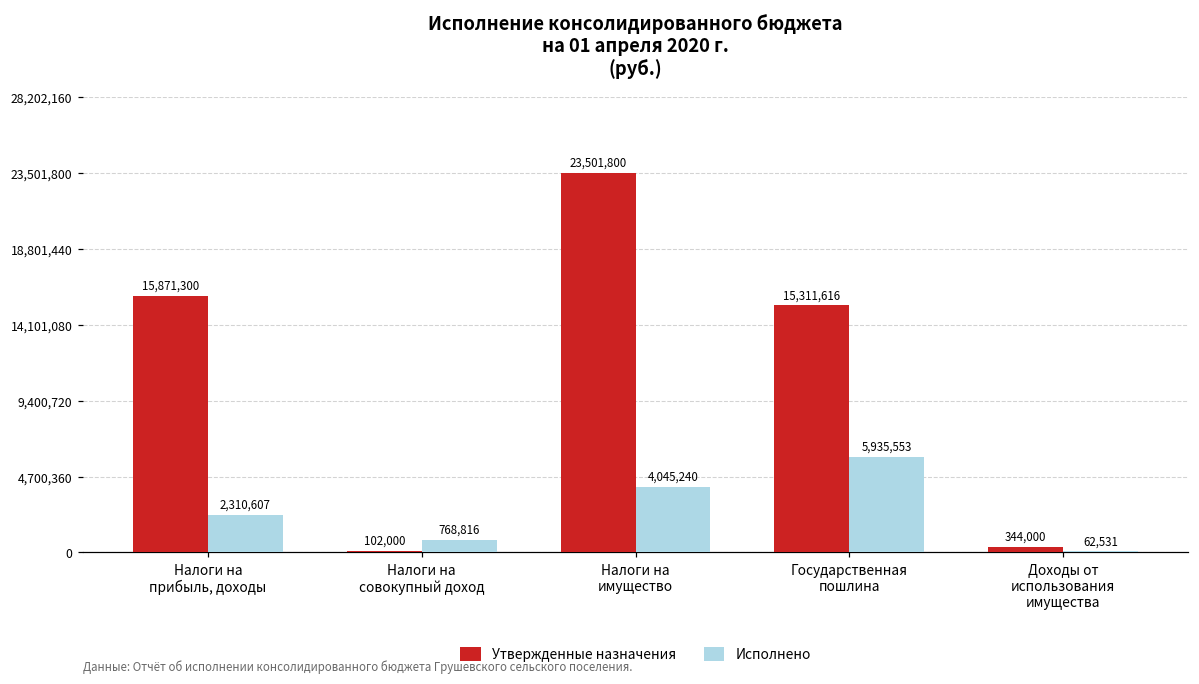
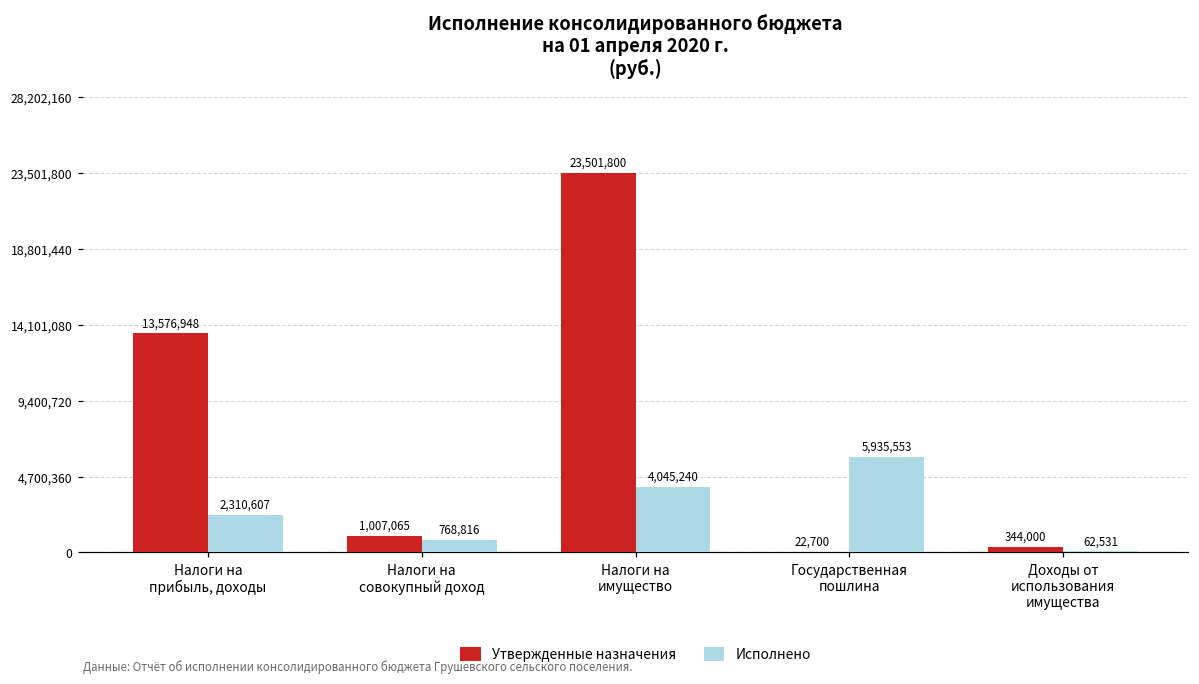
  {
    "Утвержденные назначения": {
-     "Налоги на прибыль, доходы": "15,871,300",
-     "Налоги на совокупный доход": "102,000",
+     "Налоги на прибыль, доходы": "13,576,948",
+     "Налоги на совокупный доход": "1,007,065",
      "Налоги на имущество": "23,501,800",
-     "Государственная пошлина": "15,311,616",
+     "Государственная пошлина": "22,700",
      "Доходы от использования имущества": "344,000"
    },
    "Исполнено": {
      "Налоги на прибыль, доходы": "2,310,607",
      "Налоги на совокупный доход": "768,816",
      "Налоги на имущество": "4,045,240",
      "Государственная пошлина": "5,935,553",
      "Доходы от использования имущества": "62,531"
    }
  }
